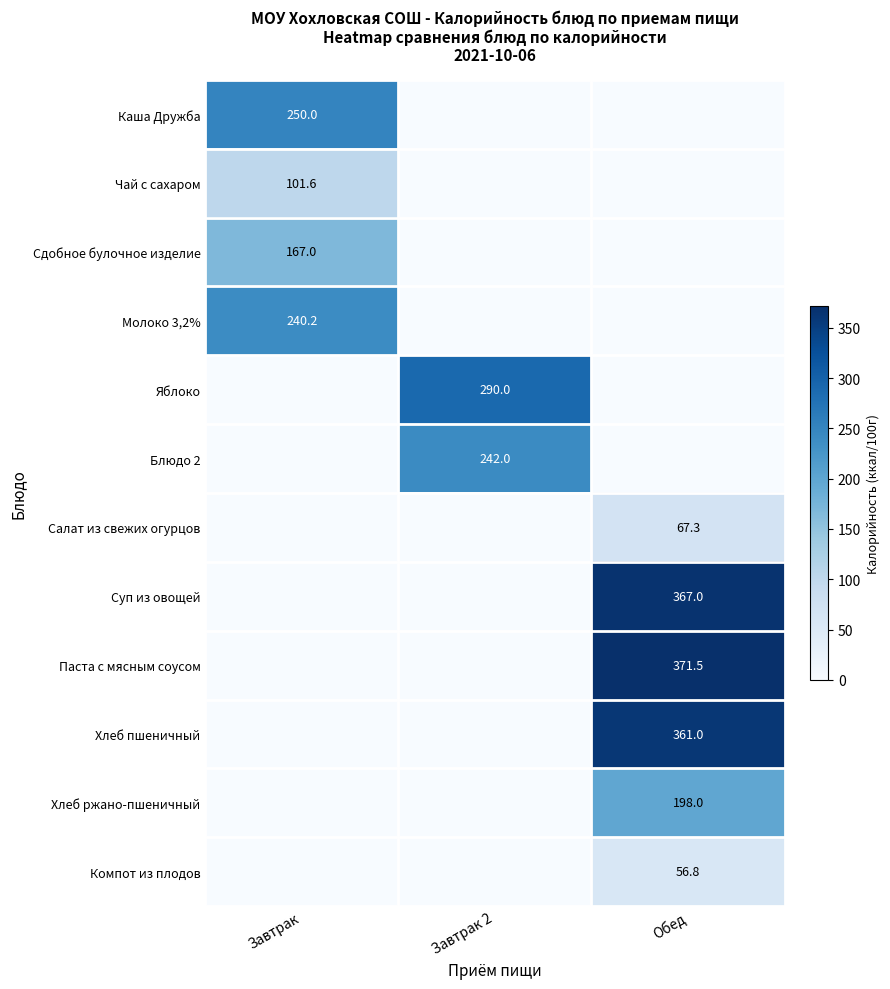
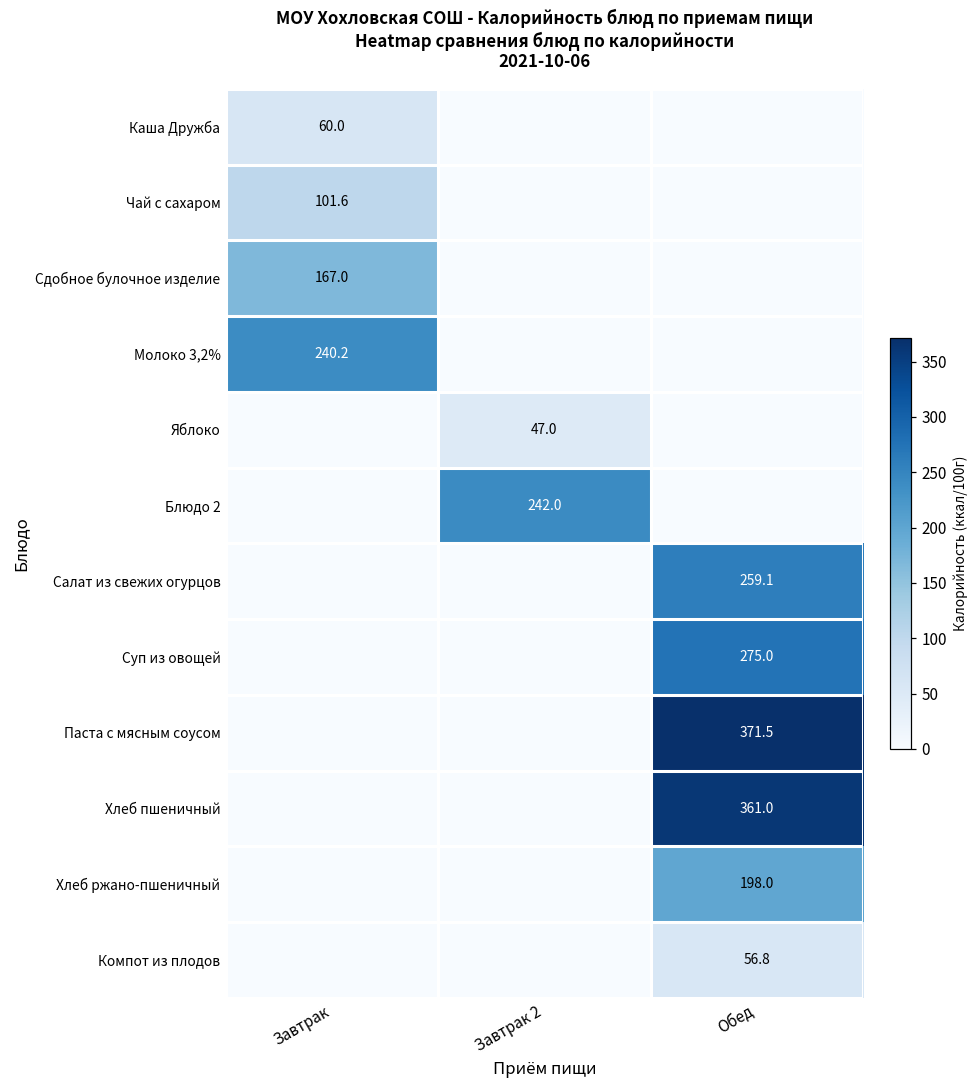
  {
    "Каша Дружба": {
-     "Завтрак": 250.0
+     "Завтрак": 60.0
    },
    "Чай с сахаром": {
      "Завтрак": 101.6
    },
    "Сдобное булочное изделие": {
      "Завтрак": 167.0
    },
    "Молоко 3,2%": {
      "Завтрак": 240.2
    },
    "Яблоко": {
-     "Завтрак 2": 290.0
+     "Завтрак 2": 47.0
    },
    "Блюдо 2": {
      "Завтрак 2": 242.0
    },
    "Салат из свежих огурцов": {
-     "Обед": 67.3
+     "Обед": 259.1
    },
    "Суп из овощей": {
-     "Обед": 367.0
+     "Обед": 275.0
    },
    "Паста с мясным соусом": {
      "Обед": 371.5
    },
    "Хлеб пшеничный": {
      "Обед": 361.0
    },
    "Хлеб ржано-пшеничный": {
      "Обед": 198.0
    },
    "Компот из плодов": {
      "Обед": 56.8
    }
  }
